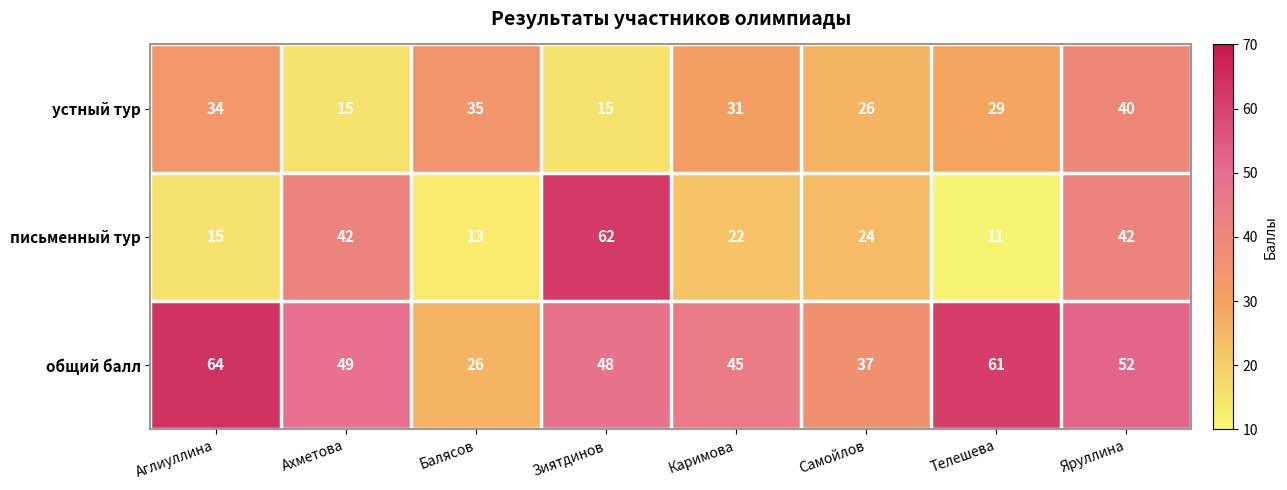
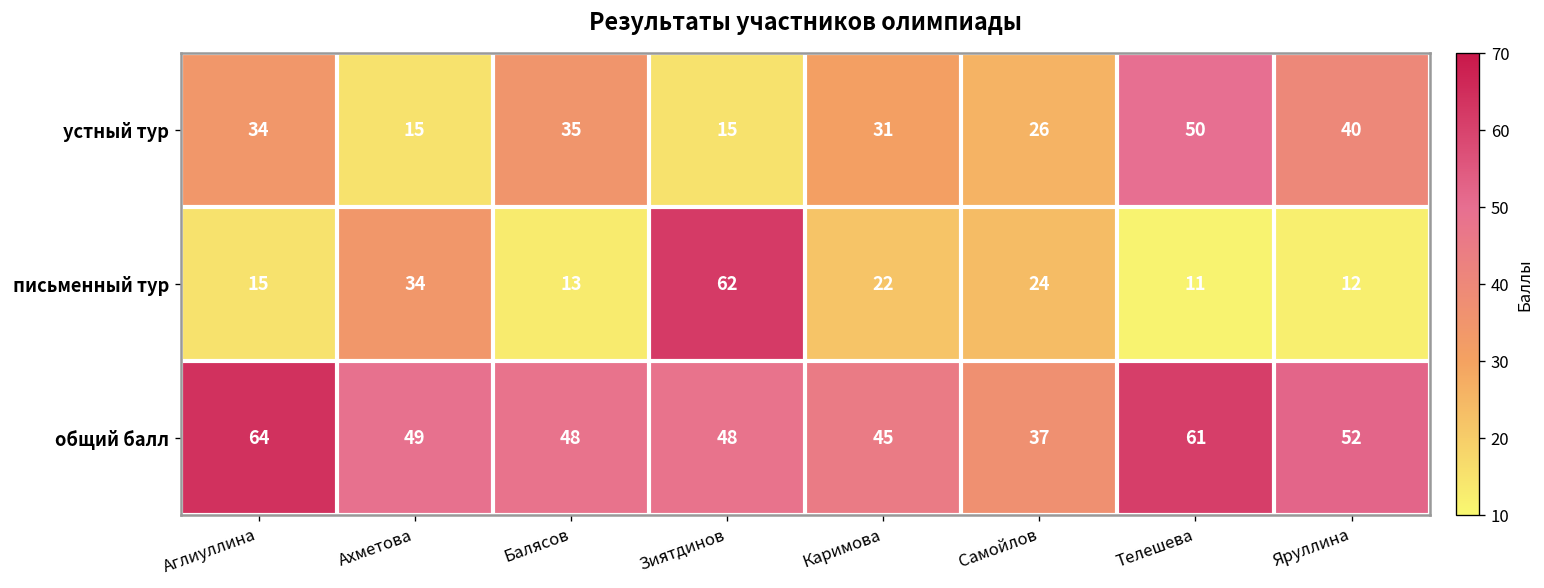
  {
    "устный тур": {
      "Аглиуллина": 34,
      "Ахметова": 15,
      "Балясов": 35,
      "Зиятдинов": 15,
      "Каримова": 31,
      "Самойлов": 26,
-     "Телешева": 29,
+     "Телешева": 50,
      "Яруллина": 40
    },
    "письменный тур": {
      "Аглиуллина": 15,
-     "Ахметова": 42,
+     "Ахметова": 34,
      "Балясов": 13,
      "Зиятдинов": 62,
      "Каримова": 22,
      "Самойлов": 24,
      "Телешева": 11,
-     "Яруллина": 42
+     "Яруллина": 12
    },
    "общий балл": {
      "Аглиуллина": 64,
      "Ахметова": 49,
-     "Балясов": 26,
+     "Балясов": 48,
      "Зиятдинов": 48,
      "Каримова": 45,
      "Самойлов": 37,
      "Телешева": 61,
      "Яруллина": 52
    }
  }
